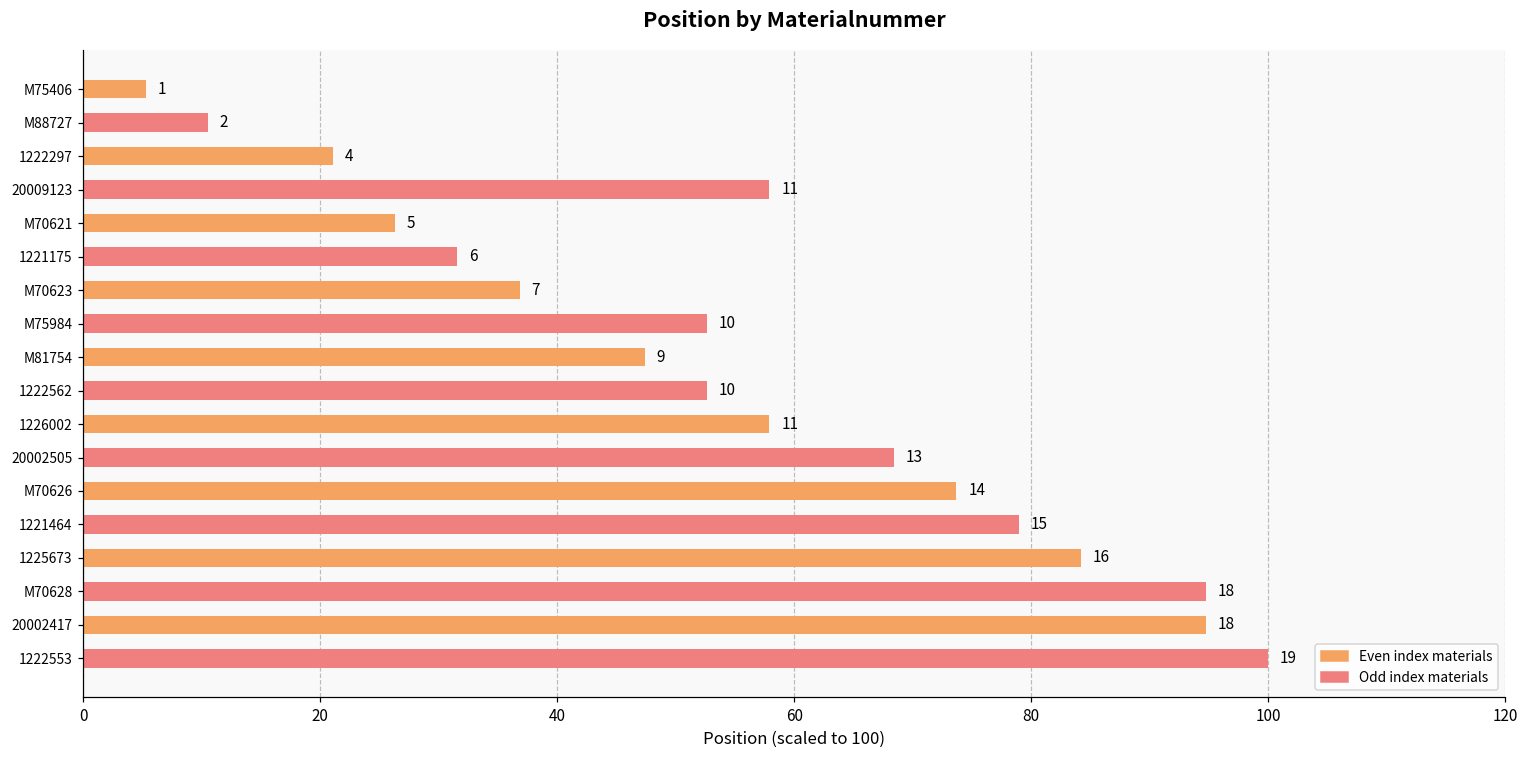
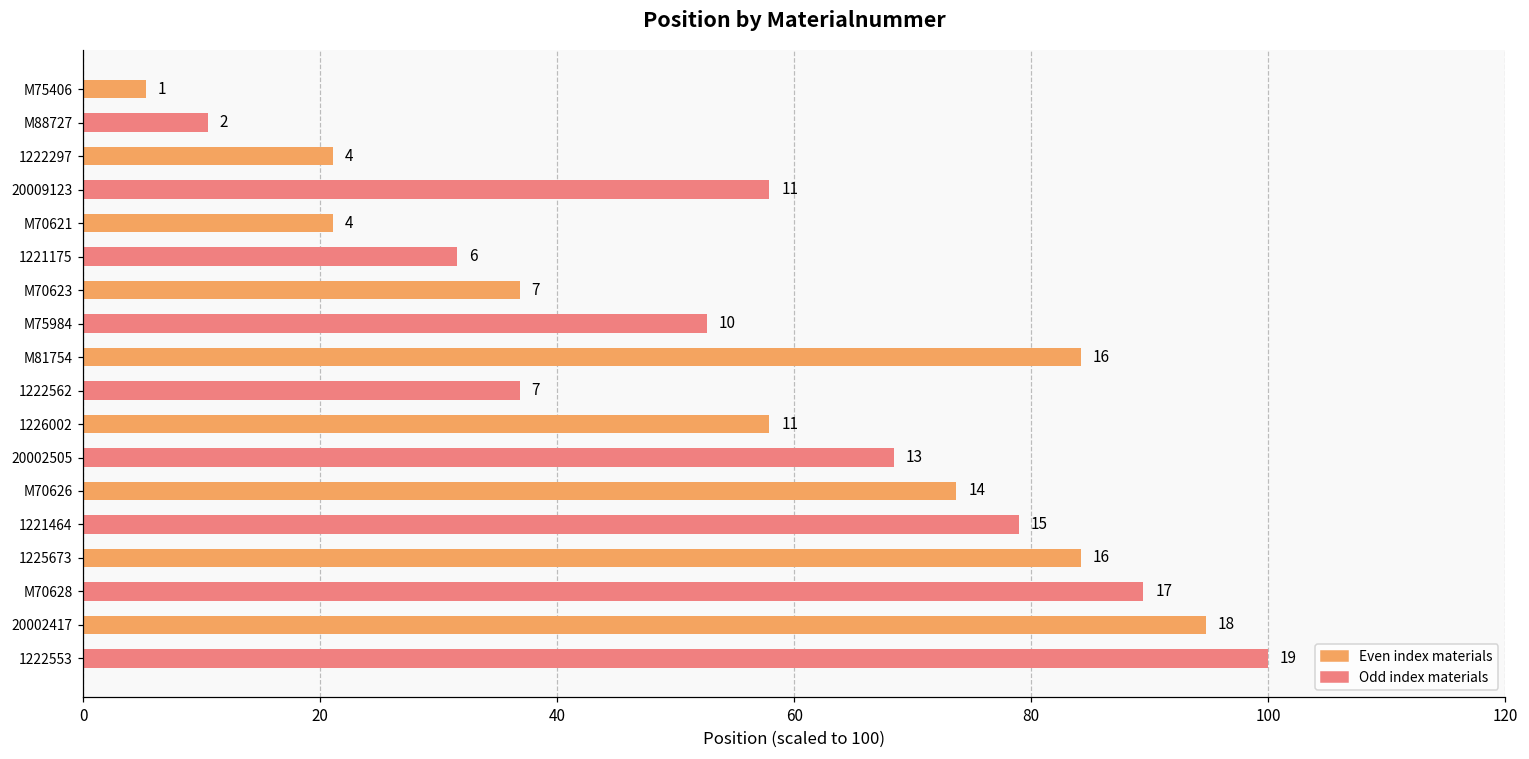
  {
-   "M70621": 5,
-   "M81754": 9,
-   "1222562": 10,
-   "M70628": 18
+   "M70621": 4,
+   "M81754": 16,
+   "1222562": 7,
+   "M70628": 17
  }
